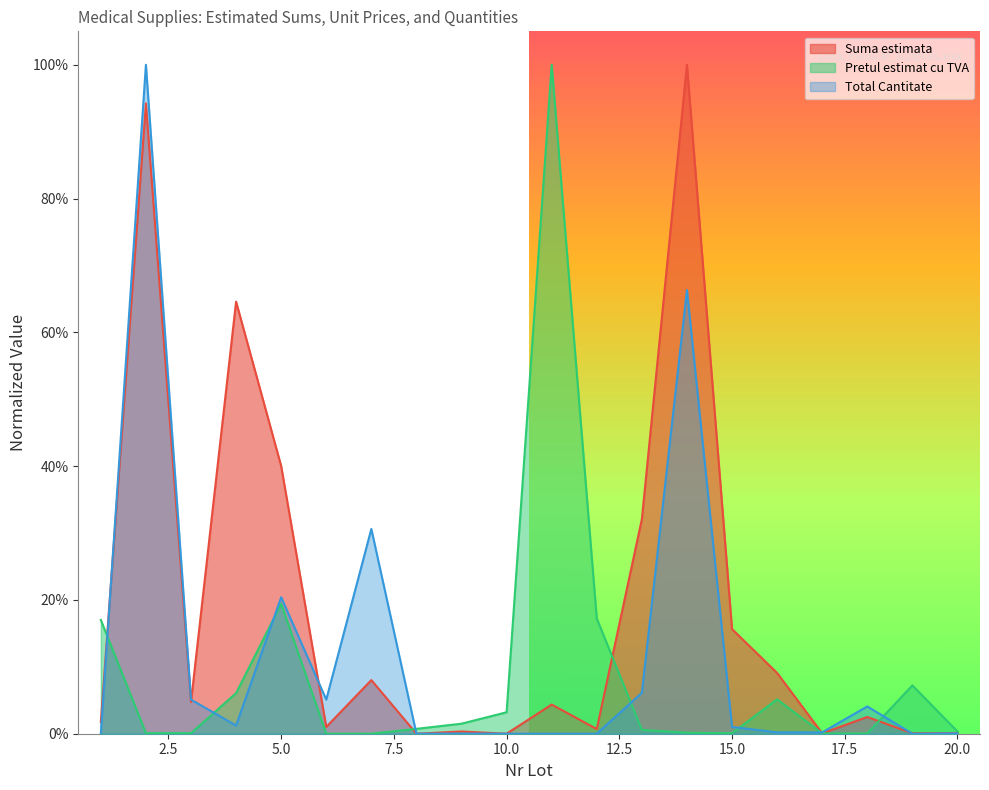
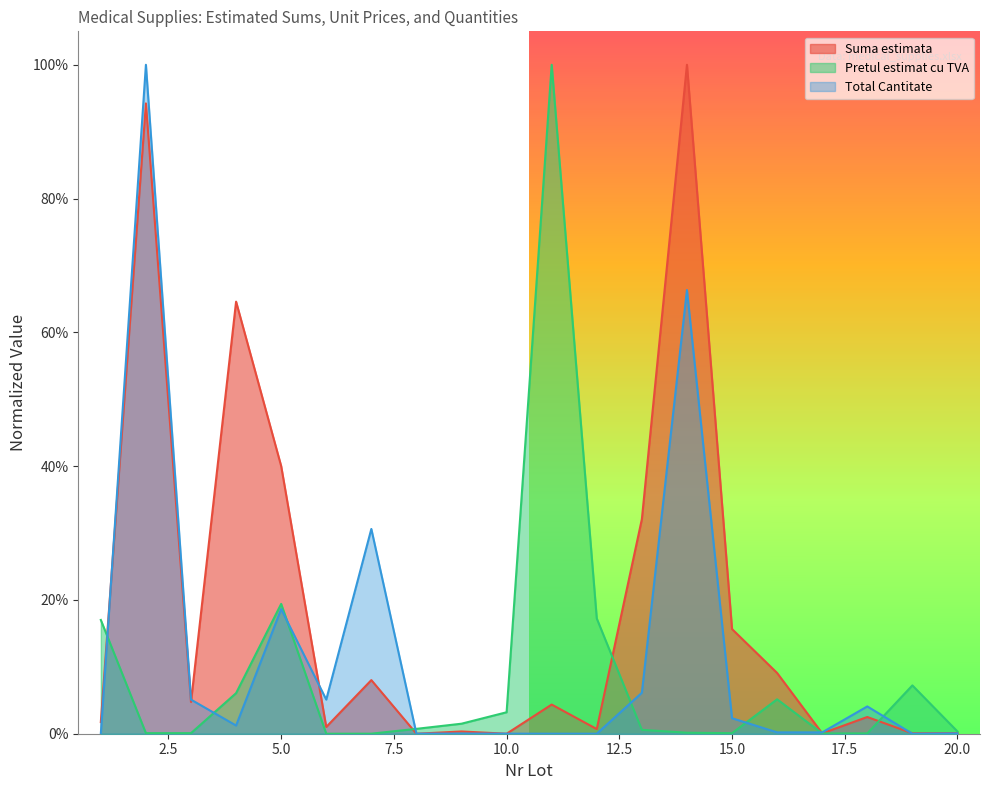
  {
    "Suma estimata": {
      "5.0": "40%",
      "15.0": "16%"
    },
    "Pretul estimat cu TVA": {
      "5.0": "19%",
      "10.0": "3%",
      "15.0": "0%"
    },
    "Total Cantitate": {
-     "5.0": "20%",
-     "15.0": "1%"
+     "5.0": "19%",
+     "15.0": "2%"
    }
  }
